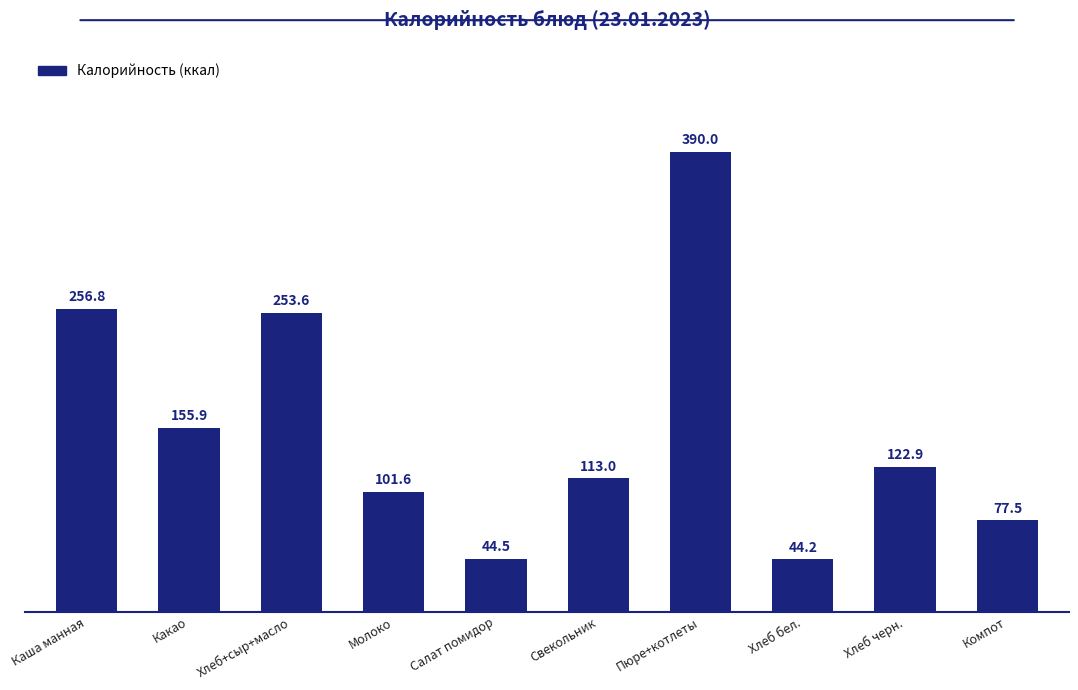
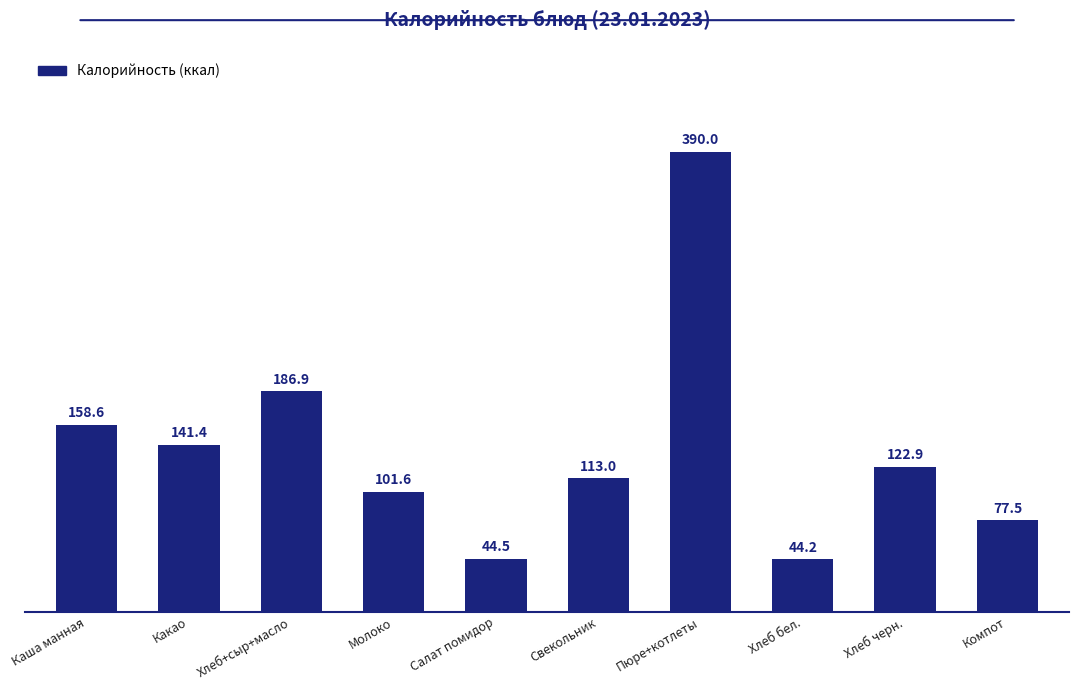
  {
-   "Каша манная": 256.8,
-   "Какао": 155.9,
-   "Хлеб+сыр+масло": 253.6,
+   "Каша манная": 158.6,
+   "Какао": 141.4,
+   "Хлеб+сыр+масло": 186.9,
    "Молоко": 101.6,
    "Салат помидор": 44.5,
    "Свекольник": 113.0,
    "Пюре+котлеты": 390.0,
    "Хлеб бел.": 44.2,
    "Хлеб черн.": 122.9,
    "Компот": 77.5
  }
